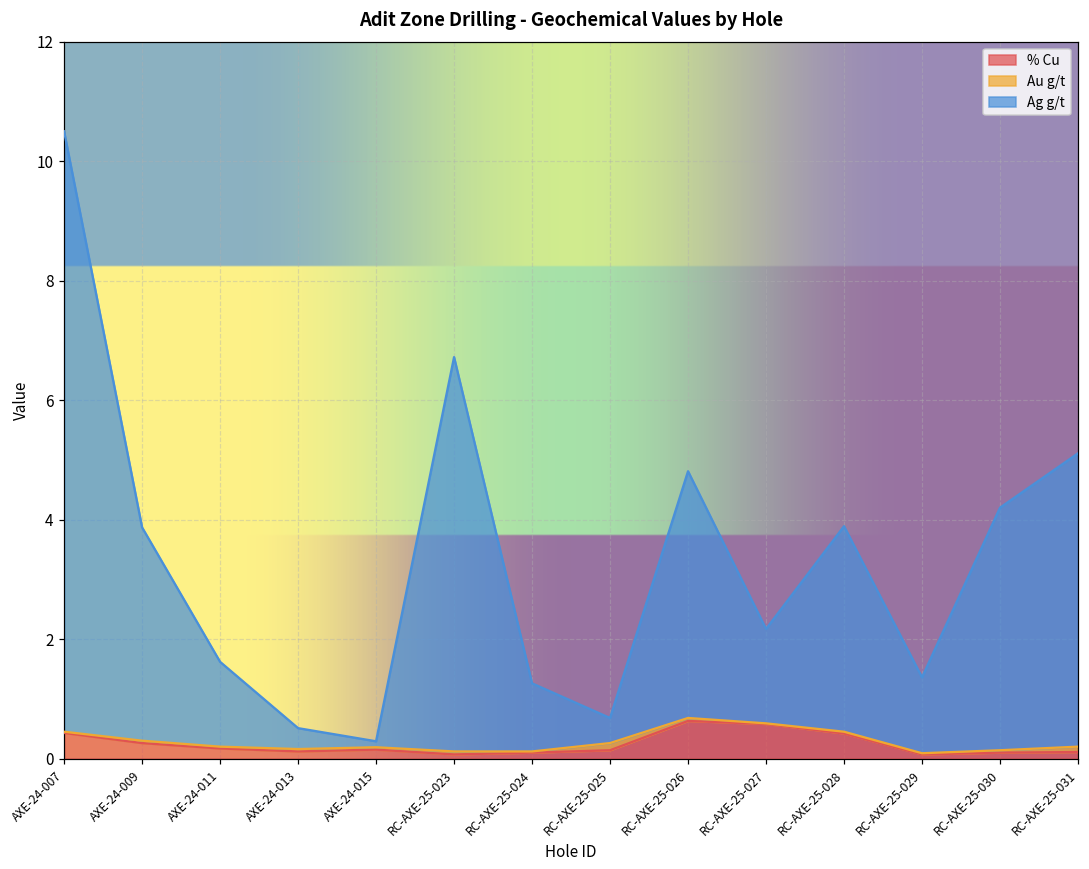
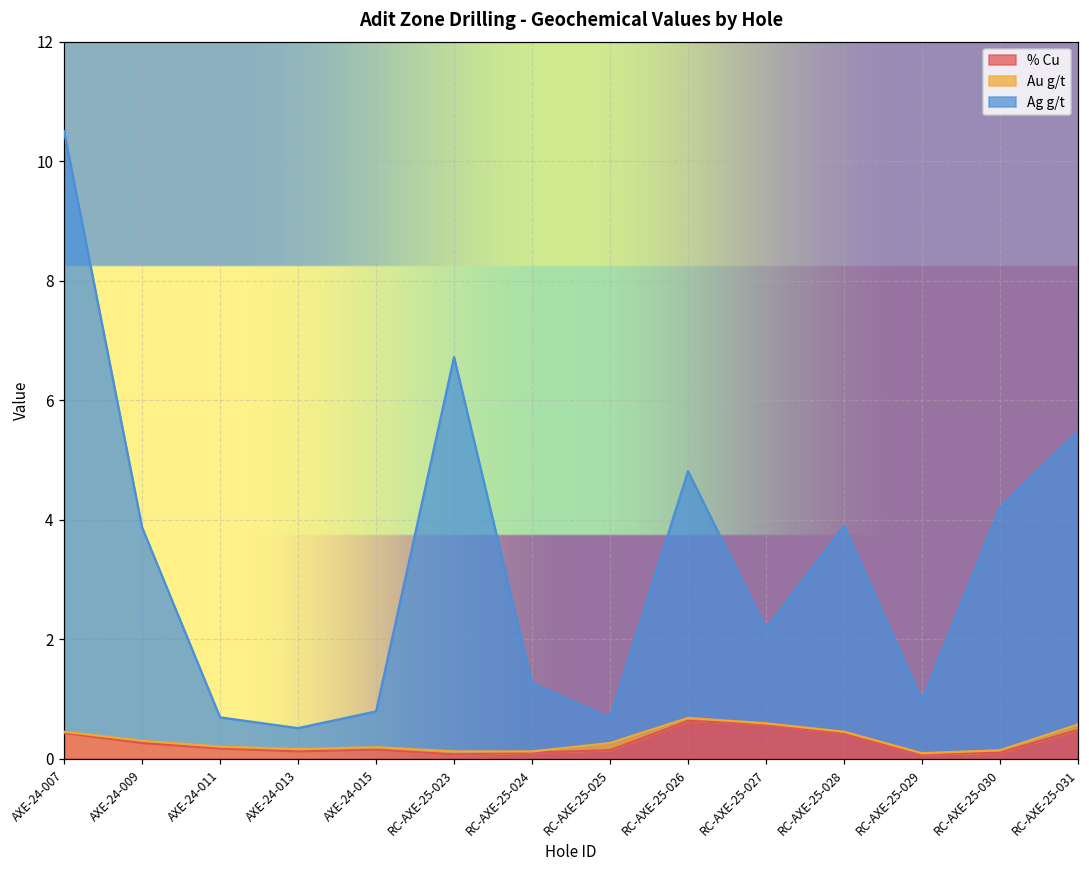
  {
    "% Cu": {
      "RC-AXE-25-023": 0.1,
      "RC-AXE-25-025": 0.1,
      "RC-AXE-25-026": 0.6,
-     "RC-AXE-25-031": 0.1
+     "RC-AXE-25-031": 0.5
    },
    "Au g/t": {
      "RC-AXE-25-023": 0.1,
      "RC-AXE-25-025": 0.1,
      "RC-AXE-25-026": 0.1,
      "RC-AXE-25-031": 0.1
    },
    "Ag g/t": {
      "AXE-24-007": 10.1,
      "AXE-24-009": 3.6,
-     "AXE-24-011": 1.4,
+     "AXE-24-011": 0.5,
      "AXE-24-013": 0.4,
-     "AXE-24-015": 0.1,
+     "AXE-24-015": 0.6,
      "RC-AXE-25-023": 6.6,
      "RC-AXE-25-024": 1.1,
      "RC-AXE-25-025": 0.4,
      "RC-AXE-25-026": 4.1,
      "RC-AXE-25-027": 1.6,
      "RC-AXE-25-028": 3.4,
-     "RC-AXE-25-029": 1.3,
+     "RC-AXE-25-029": 0.9,
      "RC-AXE-25-030": 4.1,
      "RC-AXE-25-031": 4.9
    }
  }
